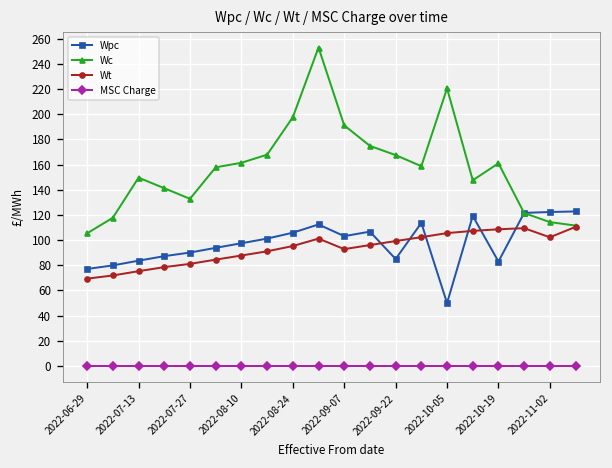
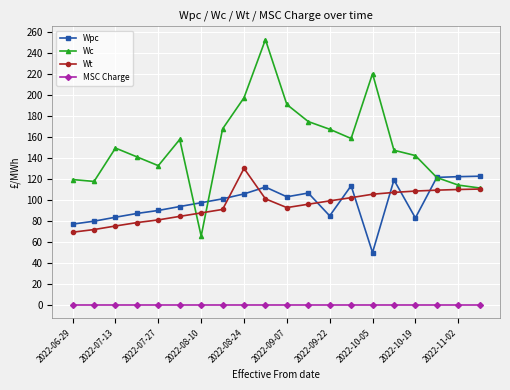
  {
    "Wpc": {
      "2022-06-29": 77,
      "2022-07-13": 84,
      "2022-07-27": 90,
      "2022-08-10": 97,
      "2022-08-24": 106,
      "2022-09-07": 103,
      "2022-09-22": 85,
      "2022-10-05": 50,
      "2022-10-19": 83,
      "2022-11-02": 122
    },
    "Wc": {
-     "2022-06-29": 105,
+     "2022-06-29": 120,
      "2022-07-13": 150,
      "2022-07-27": 133,
-     "2022-08-10": 161,
+     "2022-08-10": 66,
      "2022-08-24": 198,
      "2022-09-07": 191,
      "2022-09-22": 168,
      "2022-10-05": 221,
-     "2022-10-19": 161,
+     "2022-10-19": 142,
      "2022-11-02": 114
    },
    "Wt": {
      "2022-06-29": 69,
      "2022-07-13": 75,
      "2022-07-27": 81,
      "2022-08-10": 88,
-     "2022-08-24": 95,
+     "2022-08-24": 130,
      "2022-09-07": 93,
      "2022-09-22": 99,
      "2022-10-05": 106,
      "2022-10-19": 109,
-     "2022-11-02": 102
+     "2022-11-02": 110
    },
    "MSC Charge": {
      "2022-06-29": 0,
      "2022-07-13": 0,
      "2022-07-27": 0,
      "2022-08-10": 0,
      "2022-08-24": 0,
      "2022-09-07": 0,
      "2022-09-22": 0,
      "2022-10-05": 0,
      "2022-10-19": 0,
      "2022-11-02": 0
    }
  }
